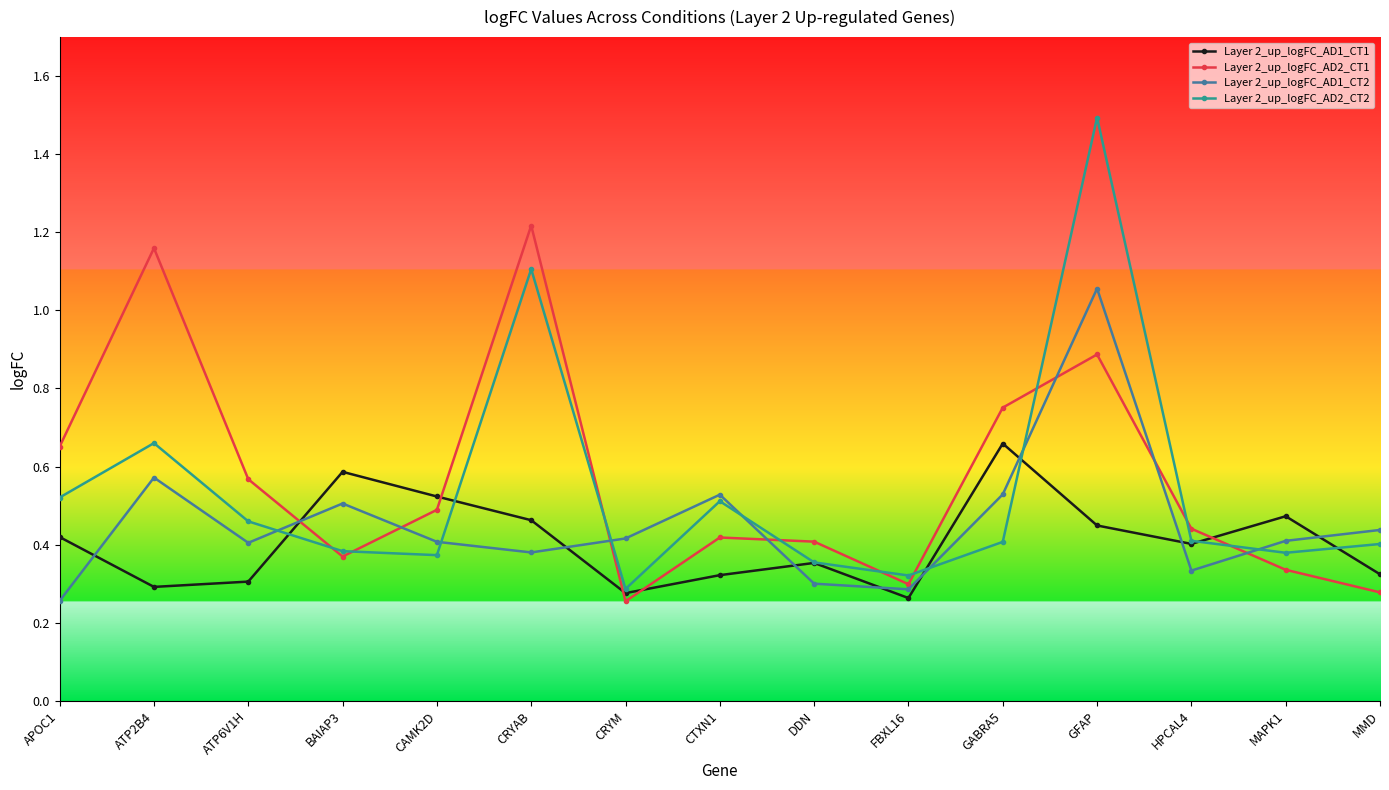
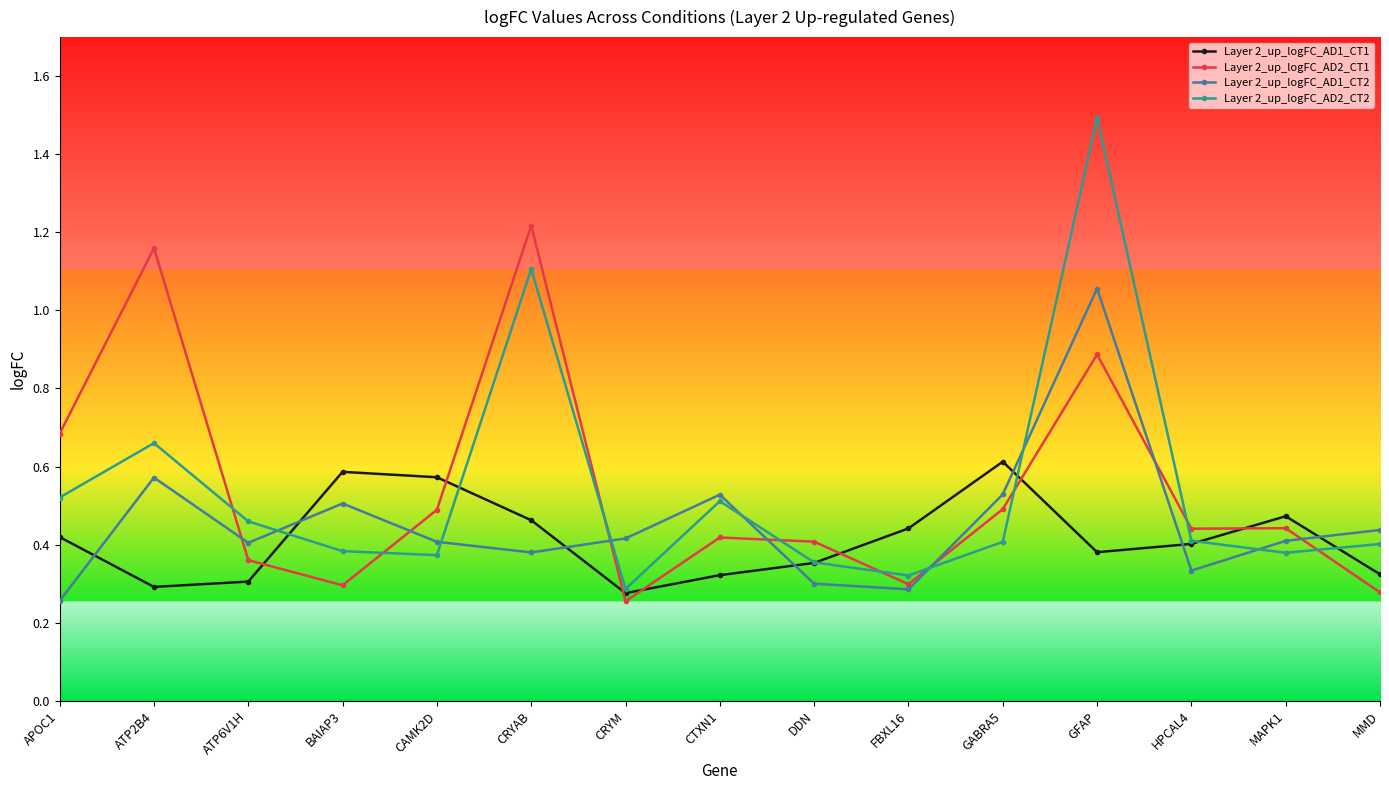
  {
    "Layer 2_up_logFC_AD1_CT1": {
      "APOC1": 0.42,
      "ATP2B4": 0.29,
      "ATP6V1H": 0.31,
      "BAIAP3": 0.59,
-     "CAMK2D": 0.52,
+     "CAMK2D": 0.57,
      "CRYAB": 0.46,
      "CRYM": 0.28,
      "CTXN1": 0.32,
-     "FBXL16": 0.26,
-     "GABRA5": 0.66,
-     "GFAP": 0.45,
+     "FBXL16": 0.44,
+     "GABRA5": 0.61,
+     "GFAP": 0.38,
      "HPCAL4": 0.40,
      "MAPK1": 0.47,
      "MMD": 0.32
    },
    "Layer 2_up_logFC_AD2_CT1": {
-     "APOC1": 0.65,
+     "APOC1": 0.68,
      "ATP2B4": 1.16,
-     "ATP6V1H": 0.57,
-     "BAIAP3": 0.37,
+     "ATP6V1H": 0.36,
+     "BAIAP3": 0.30,
      "CAMK2D": 0.49,
      "CRYAB": 1.22,
      "CRYM": 0.25,
      "CTXN1": 0.42,
      "DDN": 0.41,
      "FBXL16": 0.30,
-     "GABRA5": 0.75,
+     "GABRA5": 0.49,
      "GFAP": 0.89,
      "HPCAL4": 0.44,
-     "MAPK1": 0.34,
+     "MAPK1": 0.44,
      "MMD": 0.28
    }
  }
